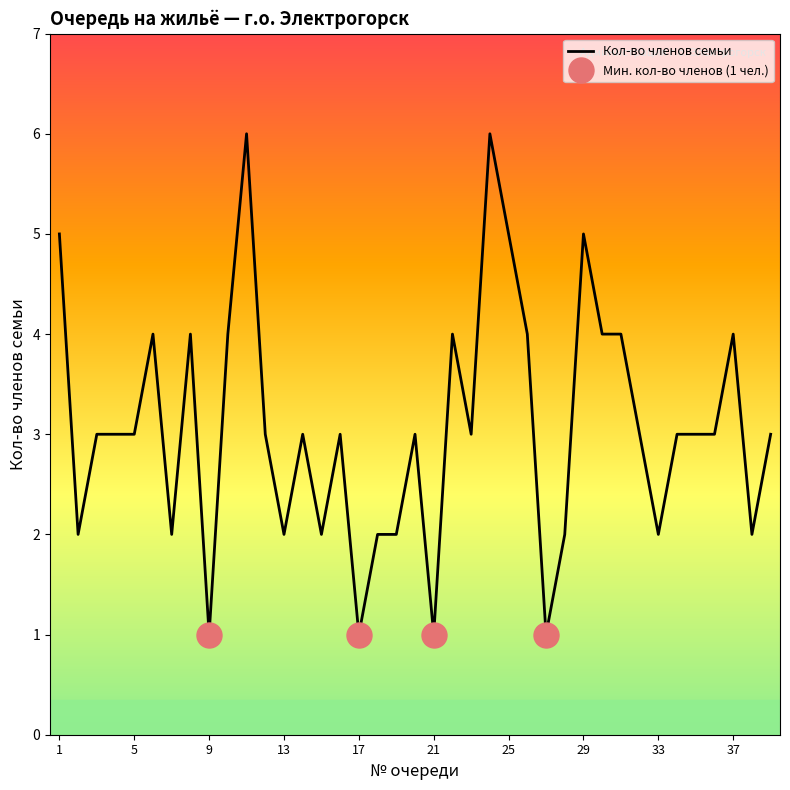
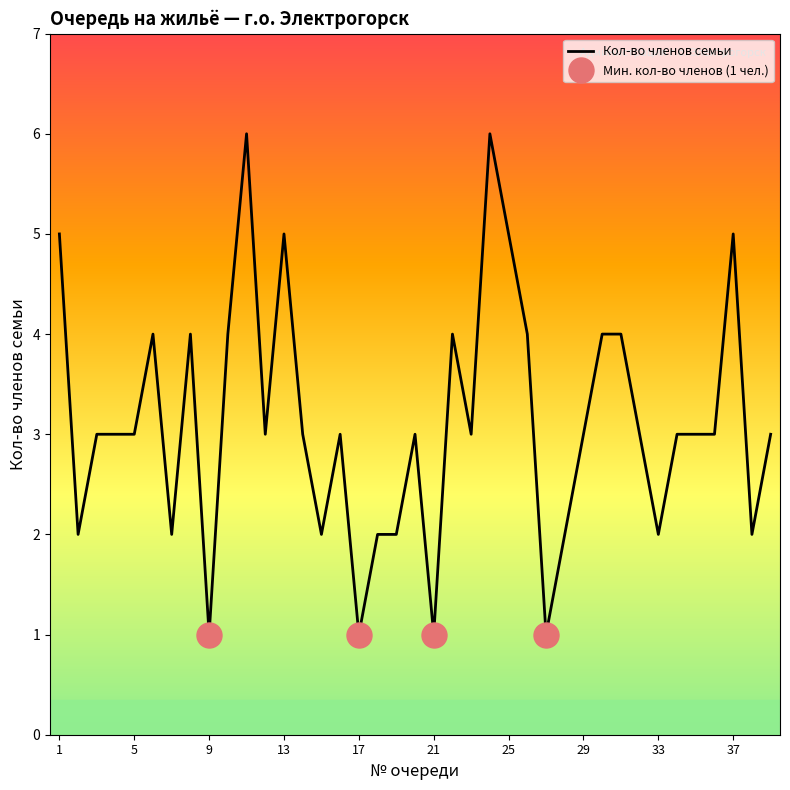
  {
    "Кол-во членов семьи": {
      "1": 5,
      "5": 3,
-     "13": 2,
+     "13": 5,
      "25": 5,
-     "29": 5,
+     "29": 3,
      "33": 2,
-     "37": 4
+     "37": 5
    }
  }
